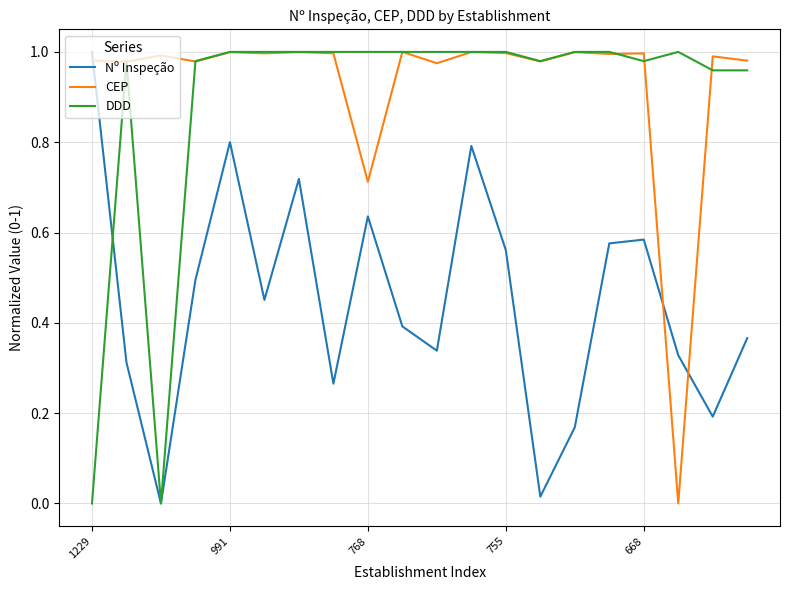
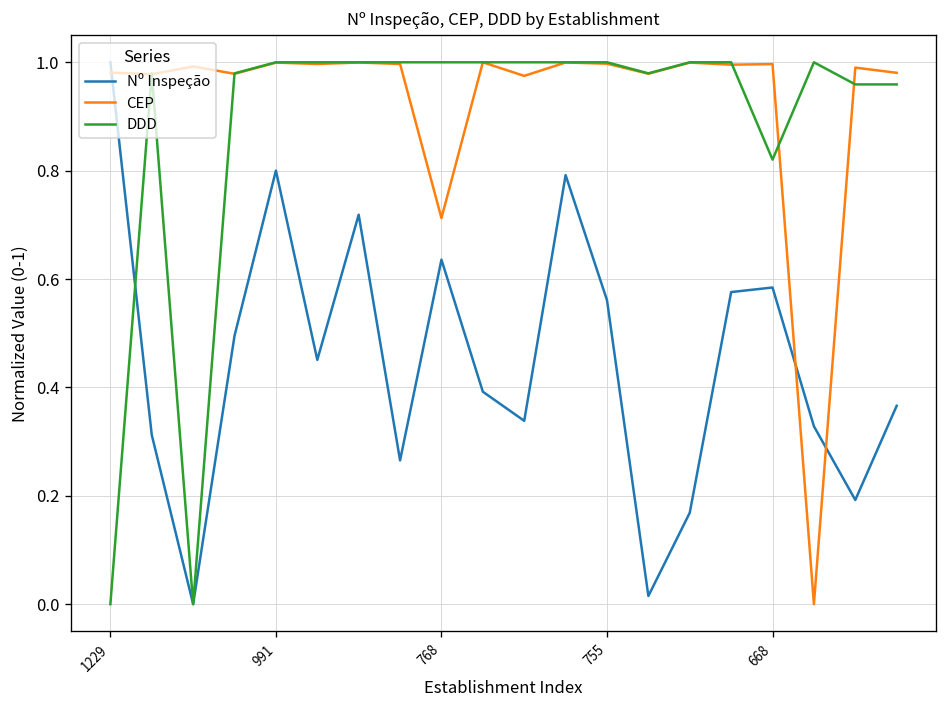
  {
    "Nº Inspeção": {
      "991": 0.80,
      "768": 0.64,
      "755": 0.56,
      "668": 0.58
    },
    "CEP": {
      "768": 0.71,
      "668": 1.00
    },
    "DDD": {
      "1229": 0.00,
      "768": 1.00,
-     "668": 0.98
+     "668": 0.82
    }
  }
